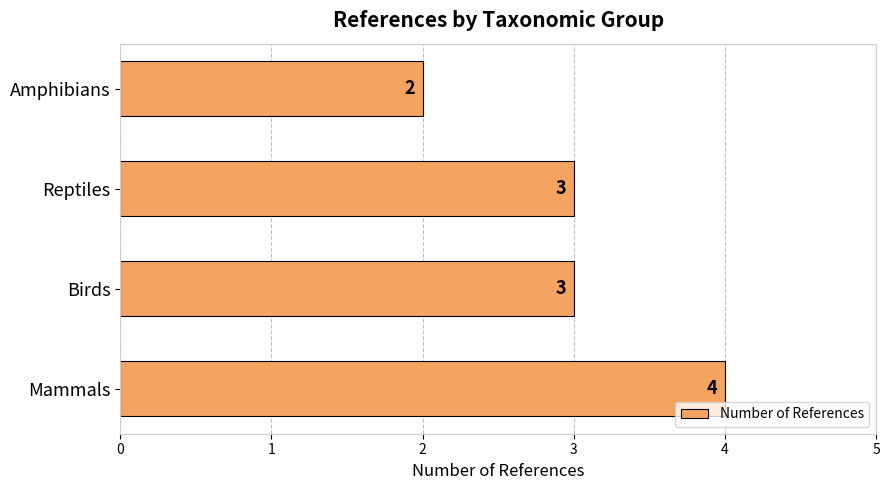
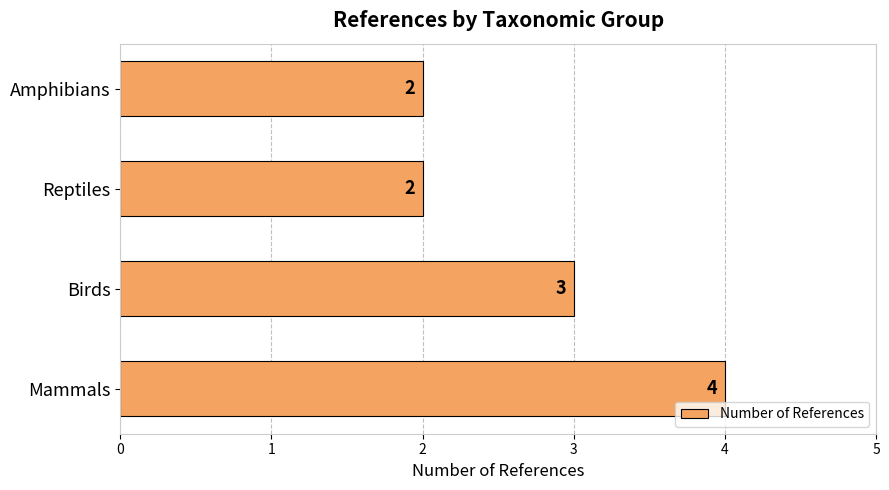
  {
    "Amphibians": 2,
-   "Reptiles": 3,
+   "Reptiles": 2,
    "Birds": 3,
    "Mammals": 4
  }
